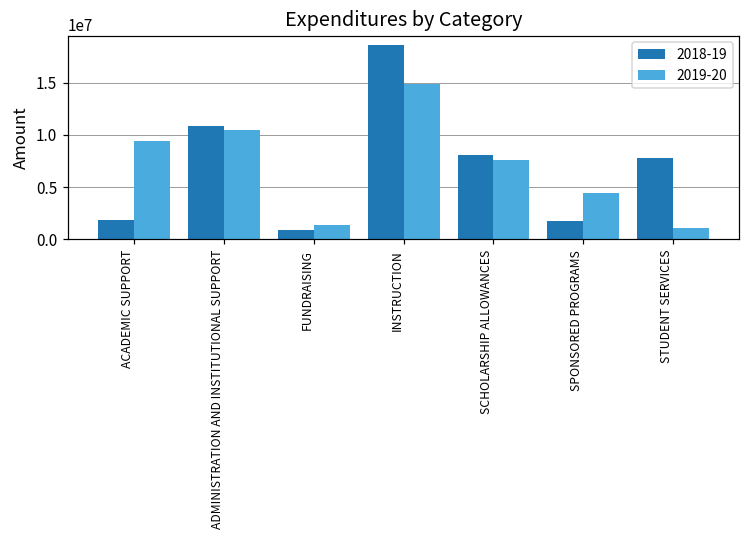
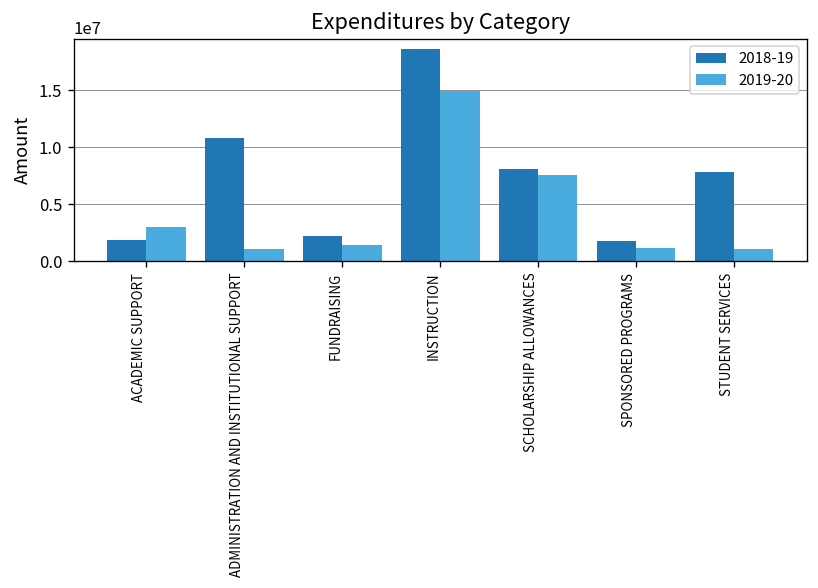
  {
    "2018-19": {
      "ACADEMIC SUPPORT": 2000000,
      "ADMINISTRATION AND INSTITUTIONAL SUPPORT": 11000000,
-     "FUNDRAISING": 1000000,
+     "FUNDRAISING": 2000000,
      "INSTRUCTION": 19000000,
      "SCHOLARSHIP ALLOWANCES": 8000000,
      "SPONSORED PROGRAMS": 2000000,
      "STUDENT SERVICES": 8000000
    },
    "2019-20": {
-     "ACADEMIC SUPPORT": 9000000,
-     "ADMINISTRATION AND INSTITUTIONAL SUPPORT": 10000000,
+     "ACADEMIC SUPPORT": 3000000,
+     "ADMINISTRATION AND INSTITUTIONAL SUPPORT": 1000000,
      "FUNDRAISING": 1000000,
      "INSTRUCTION": 15000000,
      "SCHOLARSHIP ALLOWANCES": 8000000,
-     "SPONSORED PROGRAMS": 4000000,
+     "SPONSORED PROGRAMS": 1000000,
      "STUDENT SERVICES": 1000000
    }
  }
